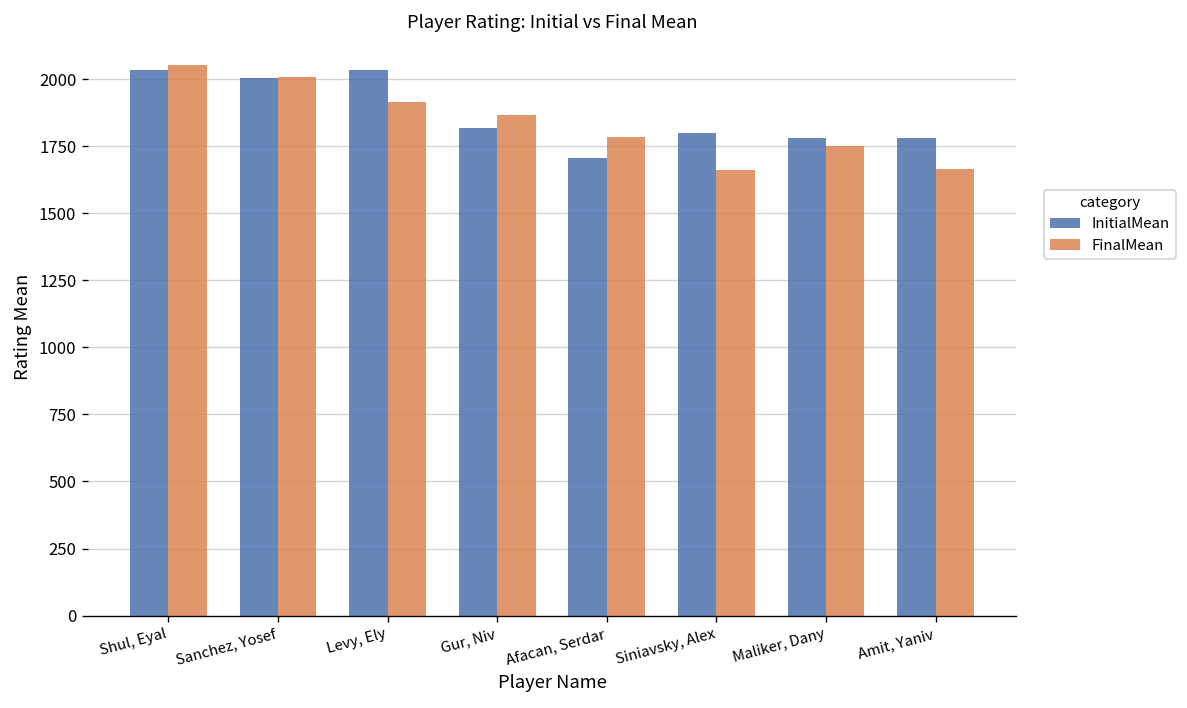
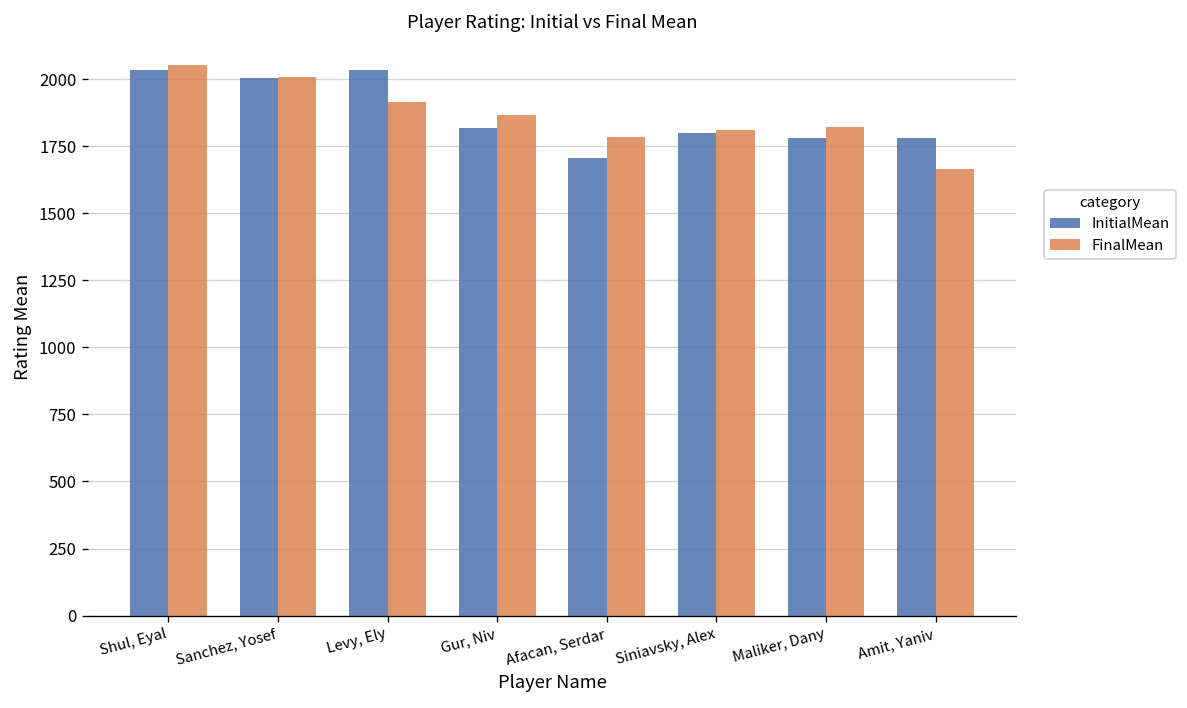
  {
    "InitialMean": {
      "Shul, Eyal": 2030,
      "Sanchez, Yosef": 2010,
      "Levy, Ely": 2030,
      "Gur, Niv": 1820,
      "Afacan, Serdar": 1710,
      "Siniavsky, Alex": 1800,
      "Maliker, Dany": 1780,
      "Amit, Yaniv": 1780
    },
    "FinalMean": {
      "Shul, Eyal": 2050,
      "Sanchez, Yosef": 2010,
      "Levy, Ely": 1920,
      "Gur, Niv": 1870,
      "Afacan, Serdar": 1780,
-     "Siniavsky, Alex": 1660,
-     "Maliker, Dany": 1750,
+     "Siniavsky, Alex": 1810,
+     "Maliker, Dany": 1820,
      "Amit, Yaniv": 1670
    }
  }
